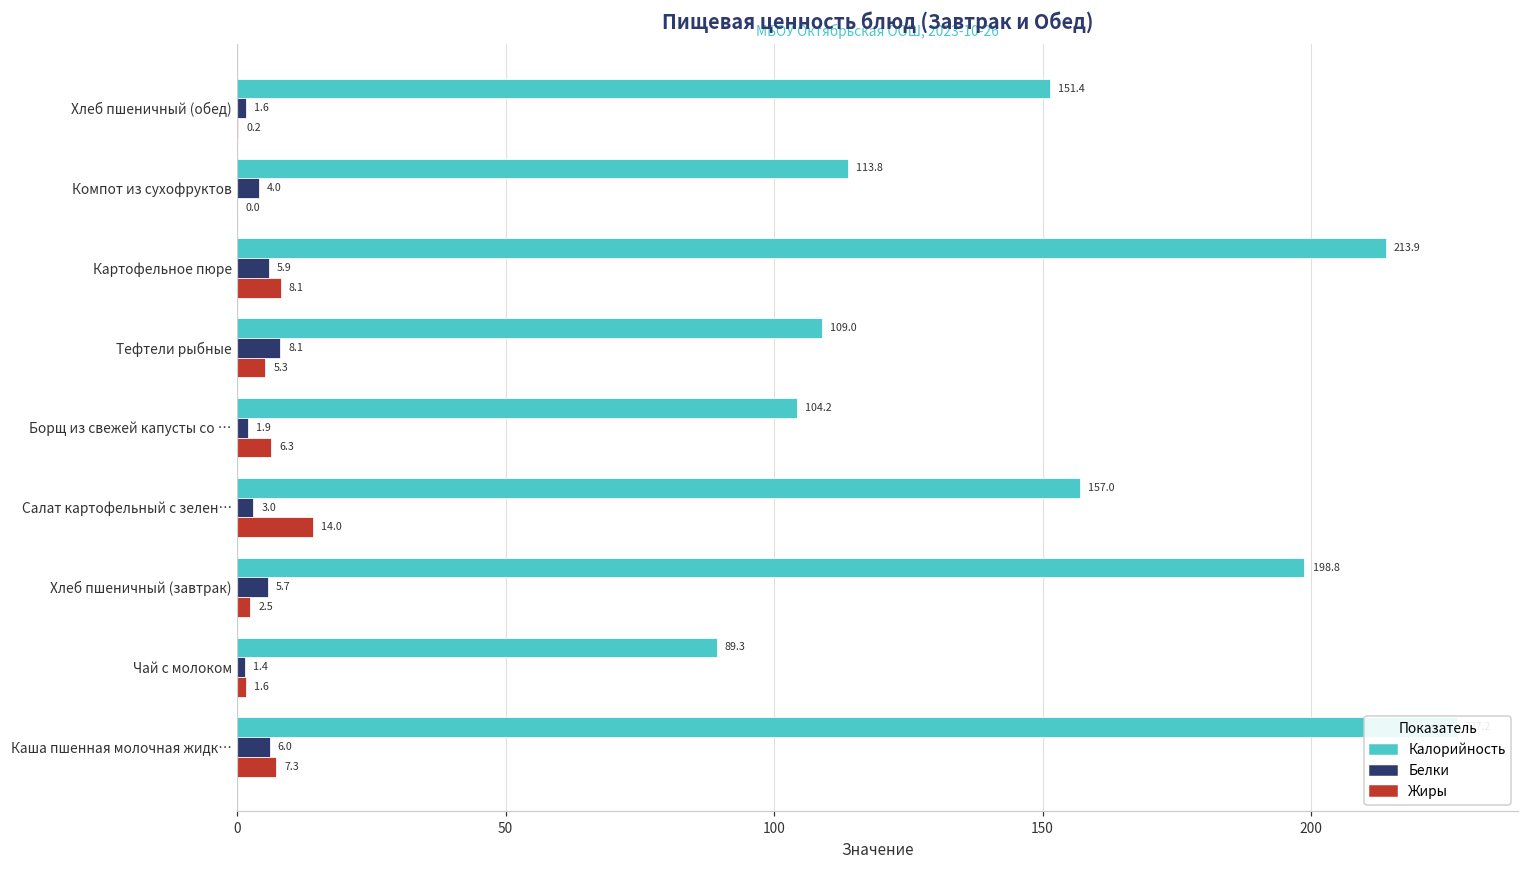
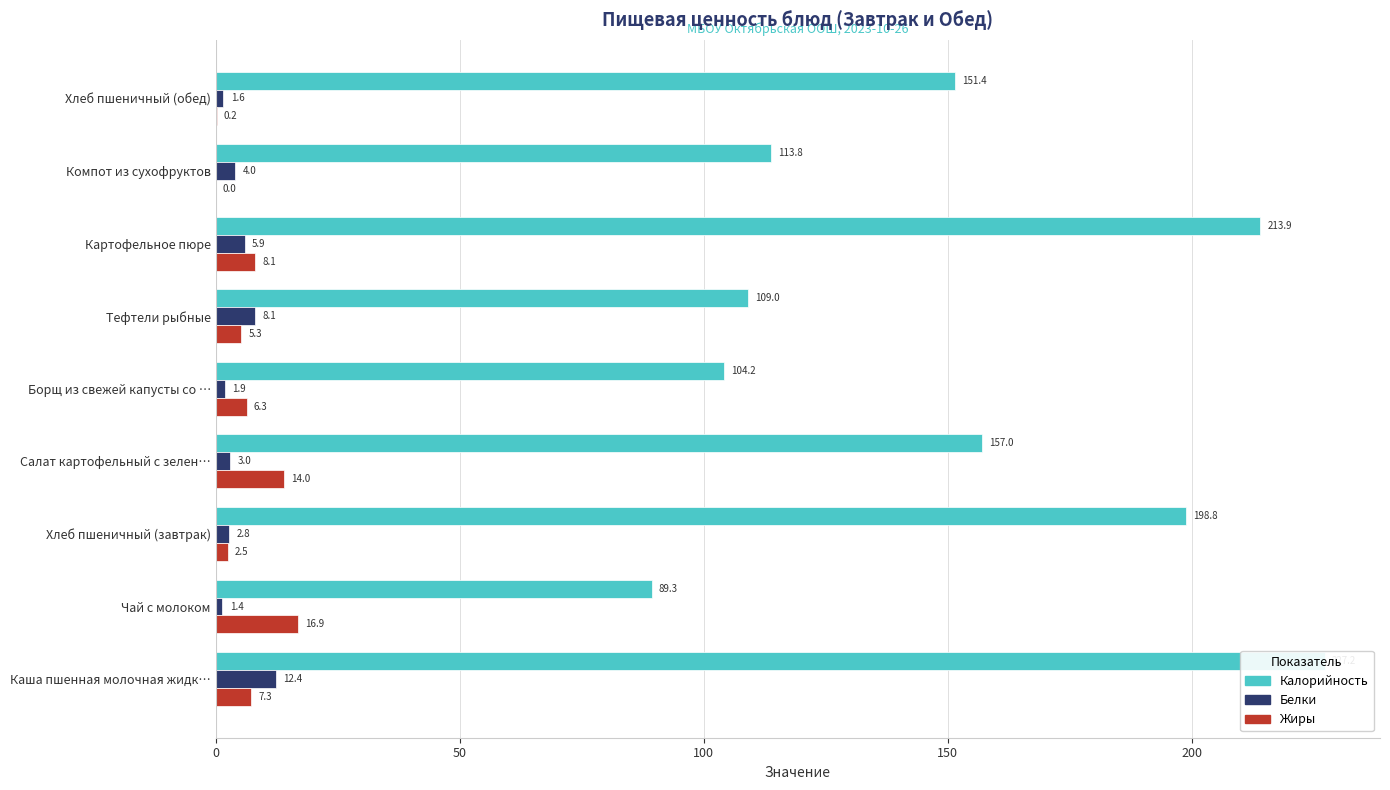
  {
    "Калорийность": {
      "Хлеб пшеничный (обед)": 151.4,
      "Компот из сухофруктов": 113.8,
      "Картофельное пюре": 213.9,
      "Тефтели рыбные": 109.0,
      "Борщ из свежей капусты со …": 104.2,
      "Салат картофельный с зелен…": 157.0,
      "Хлеб пшеничный (завтрак)": 198.8,
      "Чай с молоком": 89.3
    },
    "Белки": {
      "Хлеб пшеничный (обед)": 1.6,
      "Компот из сухофруктов": 4.0,
      "Картофельное пюре": 5.9,
      "Тефтели рыбные": 8.1,
      "Борщ из свежей капусты со …": 1.9,
      "Салат картофельный с зелен…": 3.0,
-     "Хлеб пшеничный (завтрак)": 5.7,
+     "Хлеб пшеничный (завтрак)": 2.8,
      "Чай с молоком": 1.4,
-     "Каша пшенная молочная жидк…": 6.0
+     "Каша пшенная молочная жидк…": 12.4
    },
    "Жиры": {
      "Хлеб пшеничный (обед)": 0.2,
      "Компот из сухофруктов": 0.0,
      "Картофельное пюре": 8.1,
      "Тефтели рыбные": 5.3,
      "Борщ из свежей капусты со …": 6.3,
      "Салат картофельный с зелен…": 14.0,
      "Хлеб пшеничный (завтрак)": 2.5,
-     "Чай с молоком": 1.6,
+     "Чай с молоком": 16.9,
      "Каша пшенная молочная жидк…": 7.3
    }
  }
